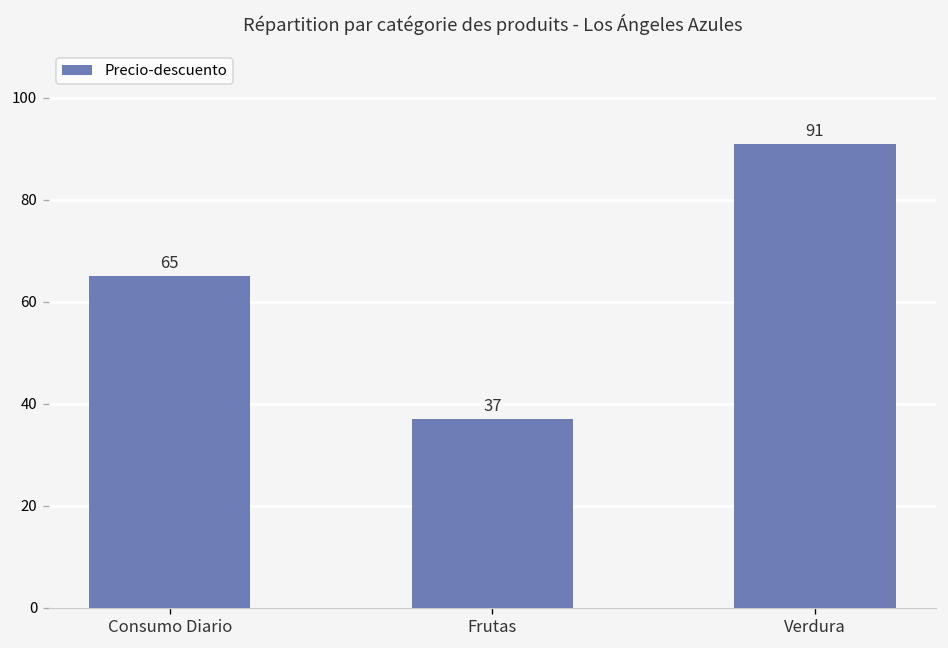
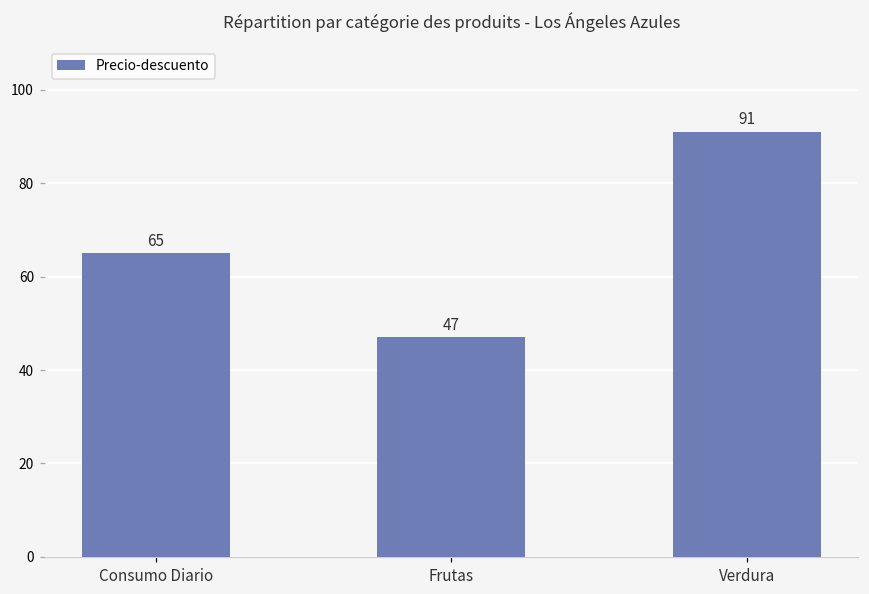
  {
    "Consumo Diario": 65,
-   "Frutas": 37,
+   "Frutas": 47,
    "Verdura": 91
  }
